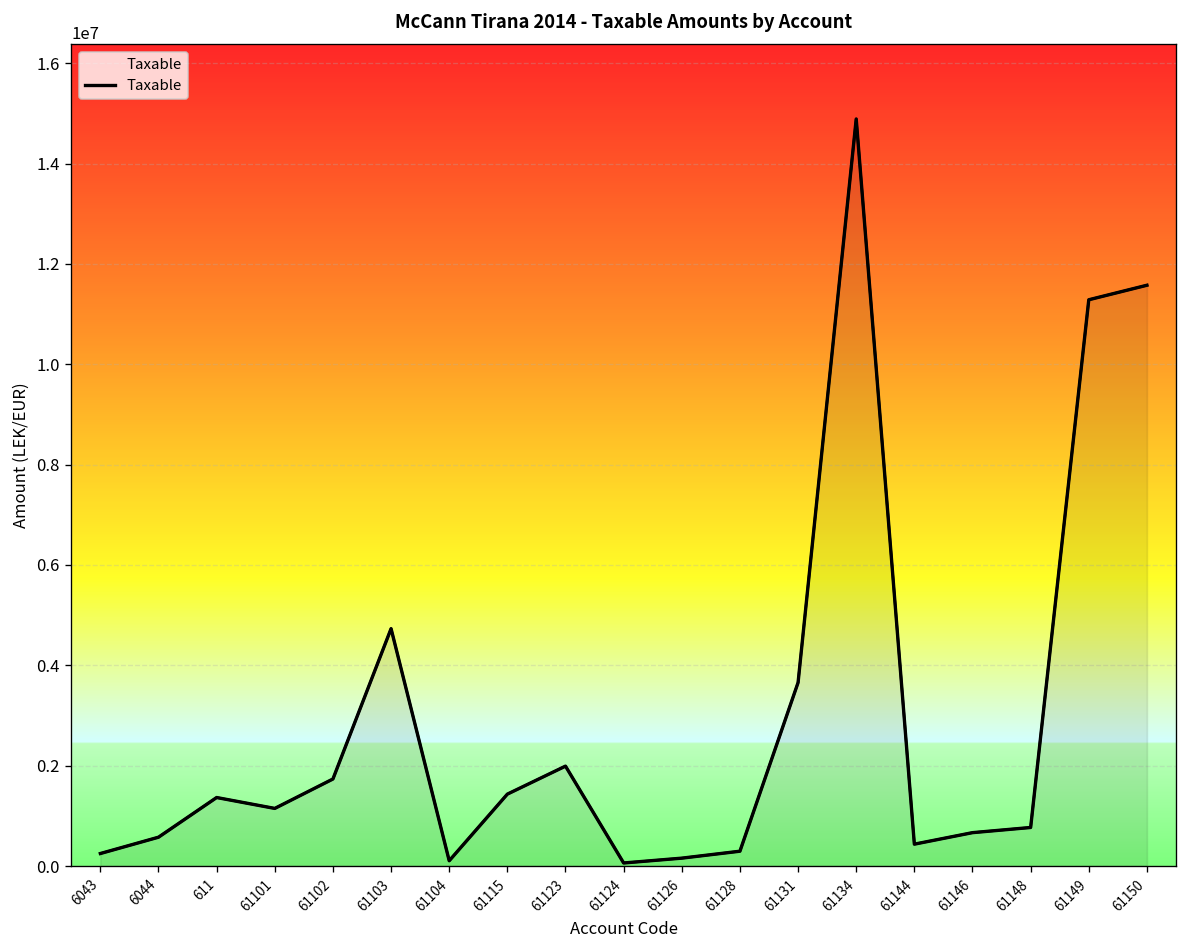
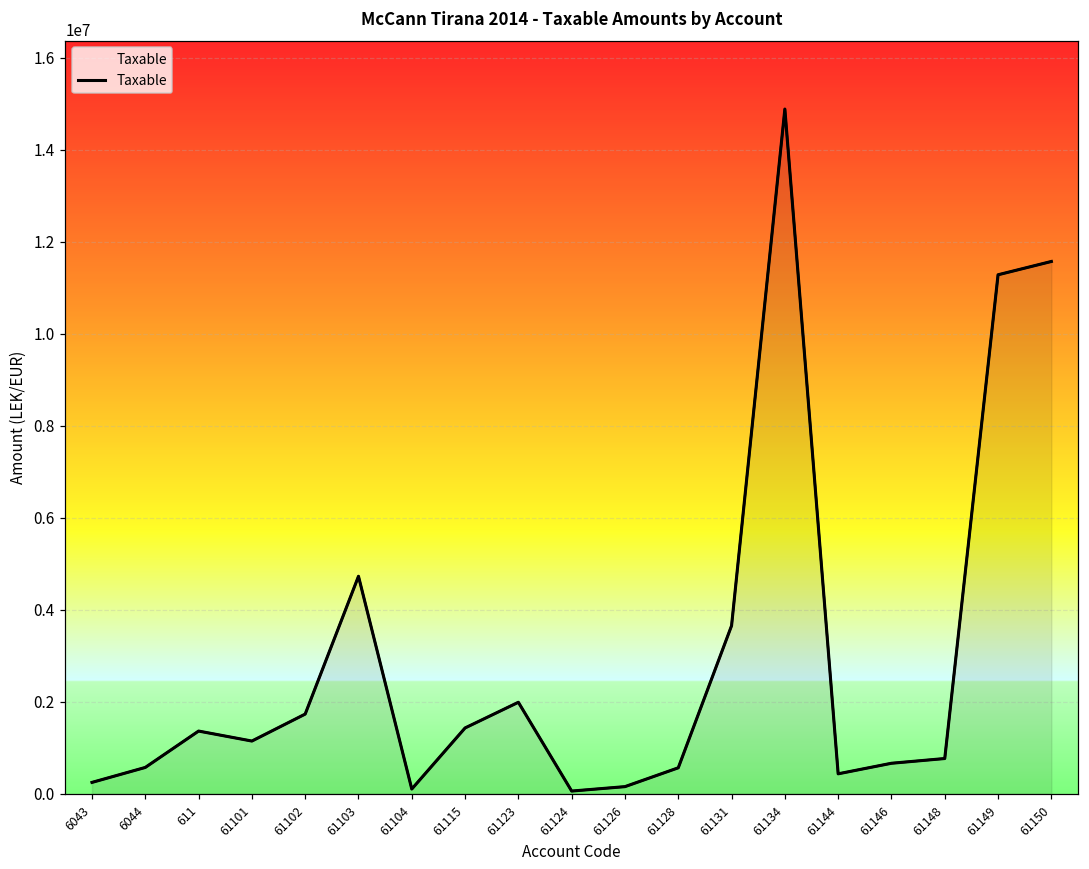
  {
    "6043": 300000,
    "6044": 600000,
    "611": 1400000,
    "61101": 1100000,
    "61102": 1700000,
    "61103": 4700000,
    "61104": 100000,
    "61115": 1400000,
    "61123": 2000000,
    "61124": 100000,
    "61126": 200000,
-   "61128": 300000,
+   "61128": 600000,
    "61131": 3700000,
    "61134": 14900000,
    "61144": 400000,
    "61146": 700000,
    "61148": 800000,
    "61149": 11300000,
    "61150": 11600000
  }
